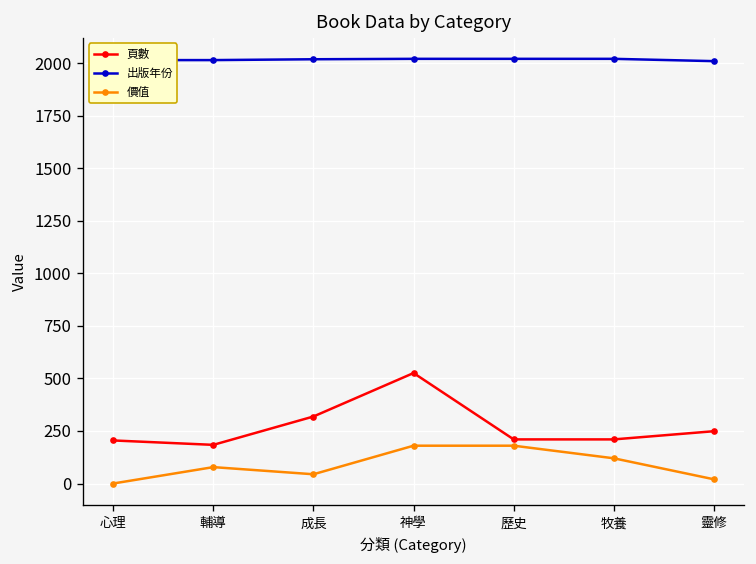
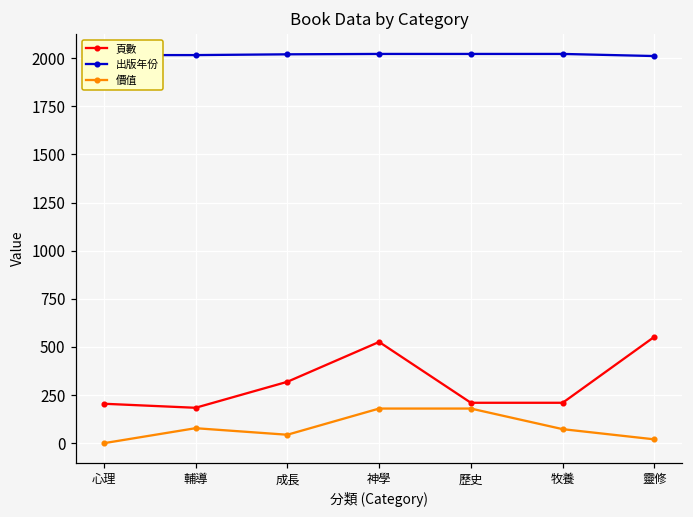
  {
    "頁數": {
      "心理": 210,
      "輔導": 180,
      "成長": 320,
      "神學": 530,
      "歷史": 210,
      "牧養": 210,
-     "靈修": 250
+     "靈修": 550
    },
    "出版年份": {
      "輔導": 2020,
      "成長": 2020,
      "神學": 2020,
      "歷史": 2020,
      "牧養": 2020,
      "靈修": 2010
    },
    "價值": {
      "心理": 0,
      "輔導": 80,
      "成長": 40,
      "神學": 180,
      "歷史": 180,
-     "牧養": 120,
+     "牧養": 70,
      "靈修": 20
    }
  }
